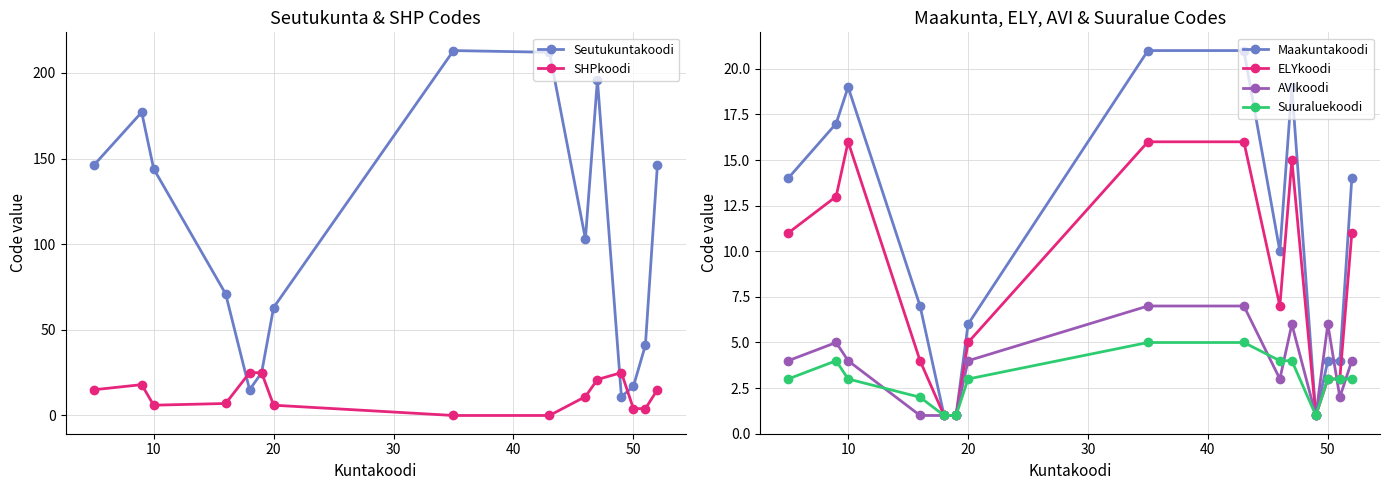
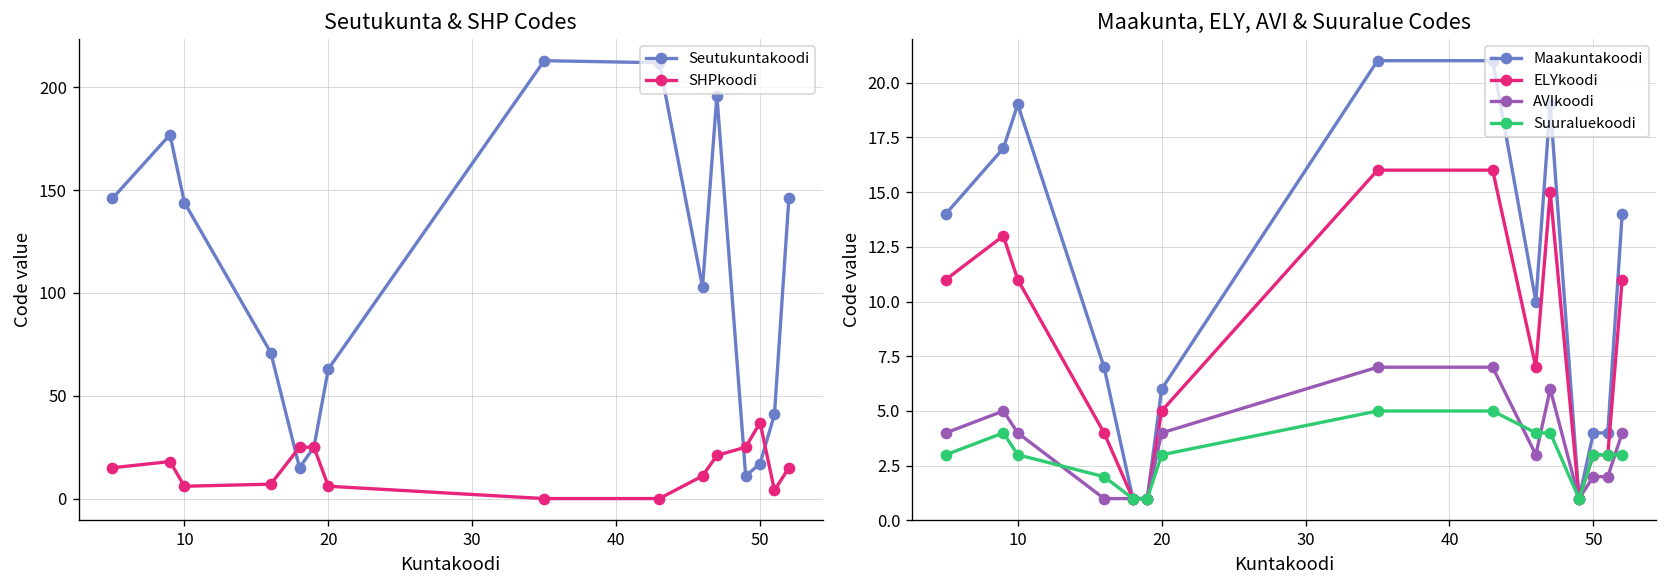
  {
    "Seutukunta & SHP Codes": {
      "Seutukuntakoodi": {
        "10": 144,
        "20": 63,
        "50": 17
      },
      "SHPkoodi": {
        "10": 6,
        "20": 6,
-       "50": 4
+       "50": 37
      }
    },
    "Maakunta, ELY, AVI & Suuralue Codes": {
      "Maakuntakoodi": {
        "10": 19,
        "20": 6,
        "50": 4
      },
      "ELYkoodi": {
-       "10": 16,
+       "10": 11,
        "20": 5
      },
      "AVIkoodi": {
        "10": 4,
        "20": 4,
-       "50": 6
+       "50": 2
      },
      "Suuraluekoodi": {
        "10": 3,
        "20": 3
      }
    }
  }
